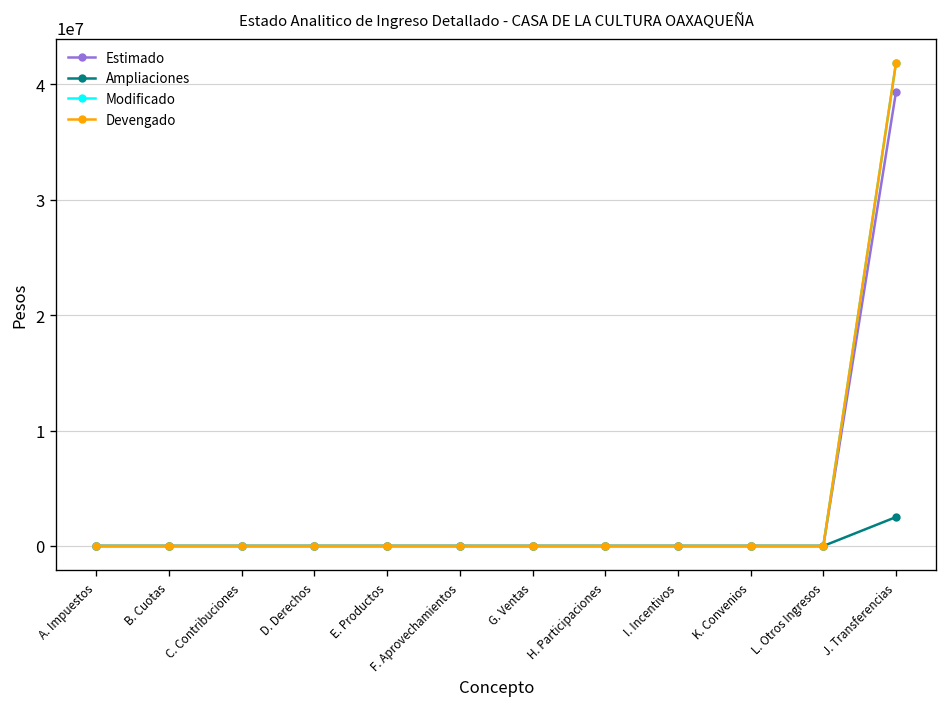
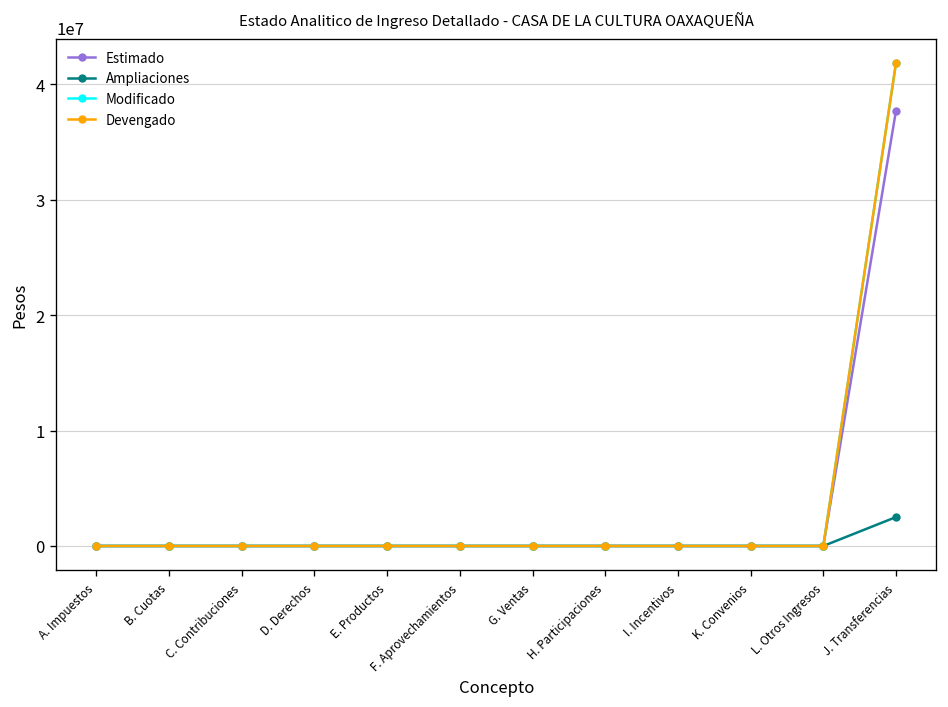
  {
    "Estimado": {
-     "J. Transferencias": 39000000
+     "J. Transferencias": 38000000
    },
    "Ampliaciones": {
      "J. Transferencias": 3000000
    },
    "Devengado": {
      "J. Transferencias": 42000000
    }
  }
